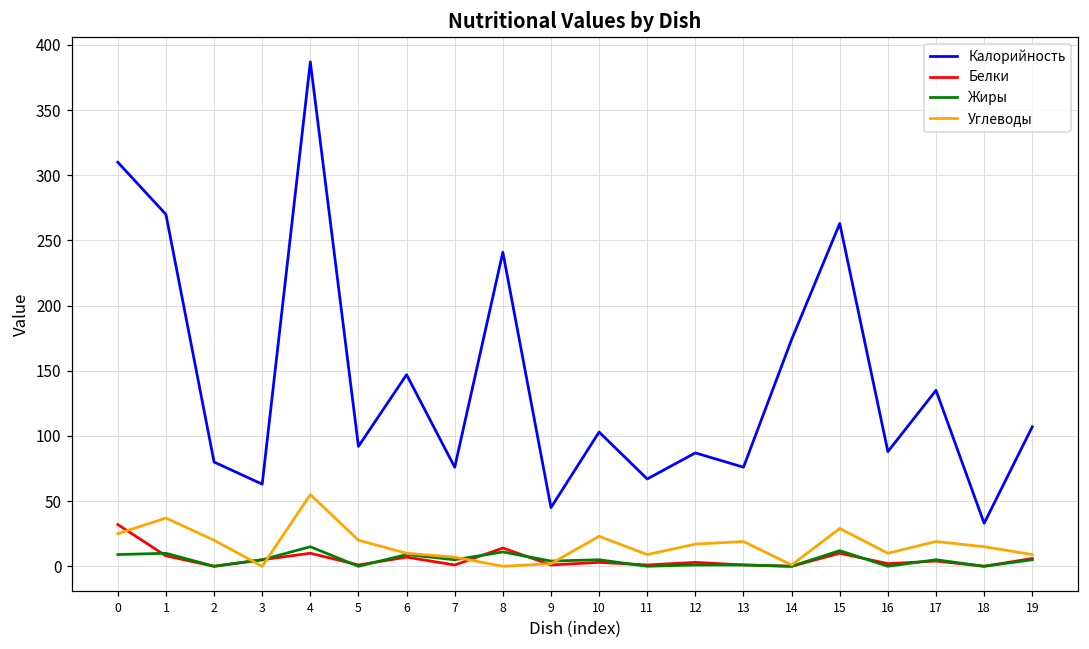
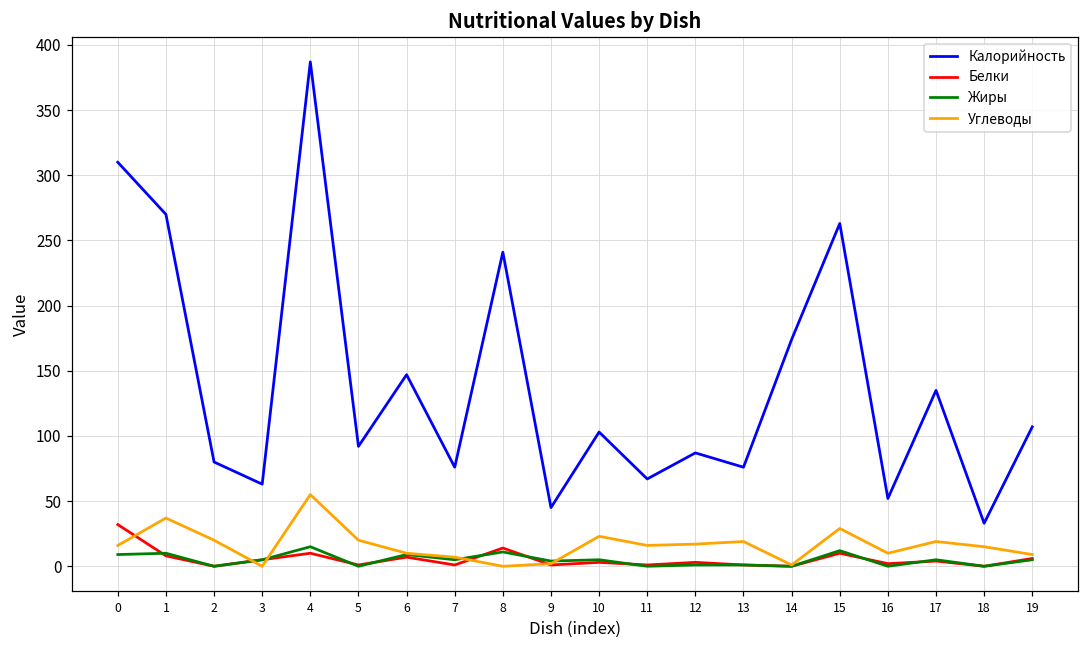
  {
    "Калорийность": {
      "0": 310,
      "1": 270,
      "2": 80,
      "3": 63,
      "4": 387,
      "5": 92,
      "6": 147,
      "7": 76,
      "8": 241,
      "9": 45,
      "10": 103,
      "11": 67,
      "12": 87,
      "13": 76,
      "14": 174,
      "15": 263,
-     "16": 88,
+     "16": 52,
      "17": 135,
      "18": 33,
      "19": 107
    },
    "Белки": {
      "0": 32,
      "4": 10,
      "7": 1,
      "8": 14
    },
    "Жиры": {
      "0": 9,
      "4": 15,
      "8": 11
    },
    "Углеводы": {
-     "0": 25,
+     "0": 16,
      "1": 37,
      "2": 20,
      "3": 0,
      "4": 55,
      "5": 20,
      "8": 0,
      "10": 23,
-     "11": 9,
+     "11": 16,
      "12": 17,
      "13": 19,
      "15": 29,
      "16": 10,
      "17": 19,
      "18": 15,
      "19": 9
    }
  }
